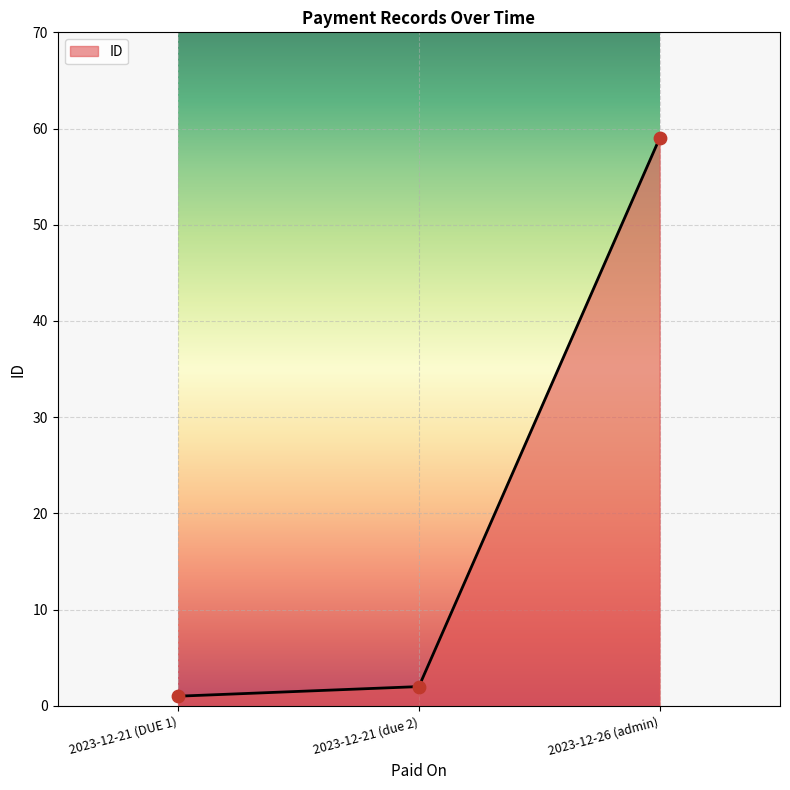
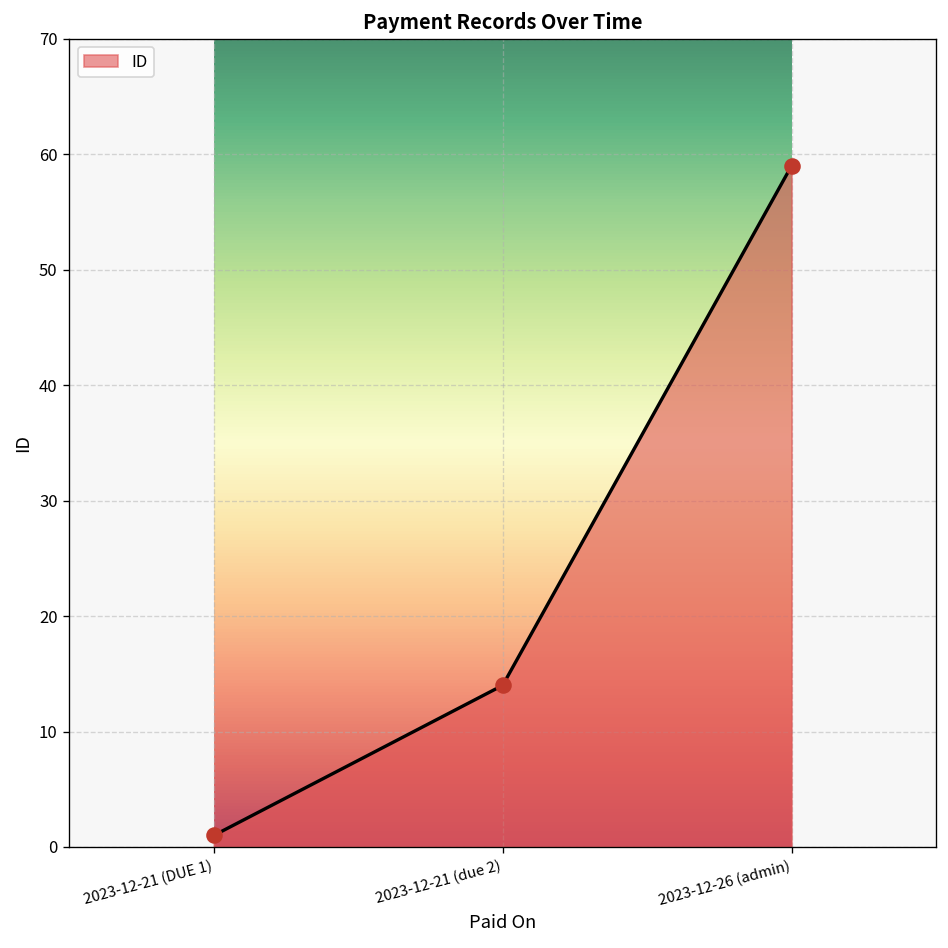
  {
    "2023-12-21 (DUE 1)": 1,
-   "2023-12-21 (due 2)": 2,
+   "2023-12-21 (due 2)": 14,
    "2023-12-26 (admin)": 59
  }
